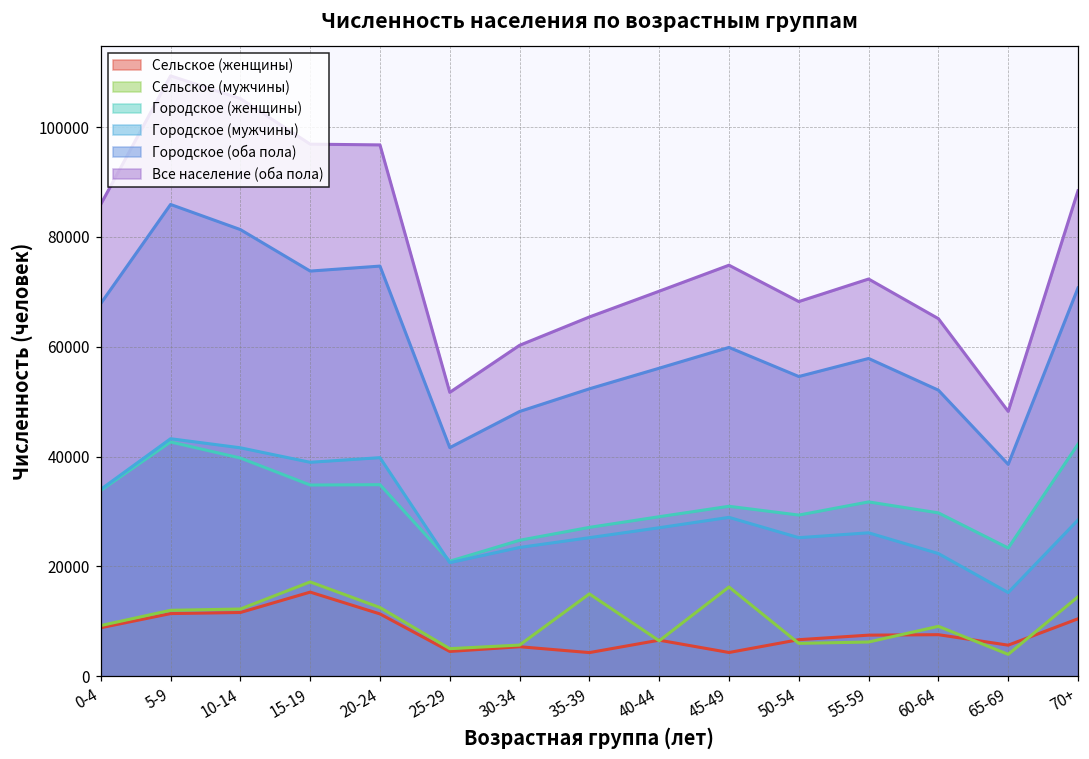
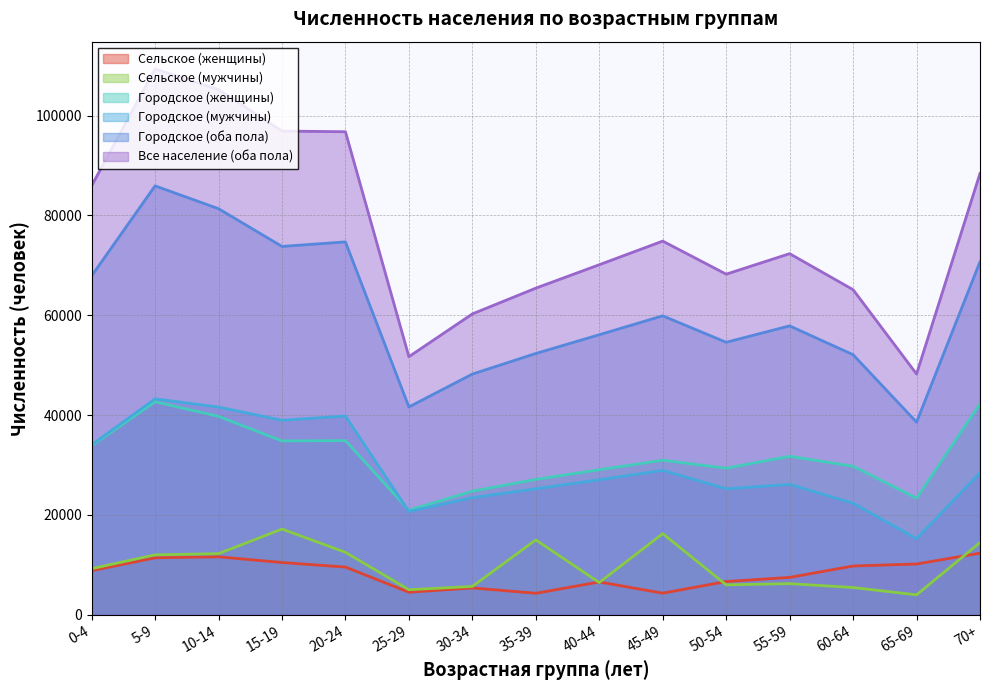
  {
    "Сельское (женщины)": {
      "5-9": 11000,
      "10-14": 12000,
-     "15-19": 15000,
-     "20-24": 11000,
+     "15-19": 10000,
+     "20-24": 10000,
      "35-39": 4000,
      "45-49": 4000,
      "50-54": 7000,
      "55-59": 7000,
-     "60-64": 8000,
-     "65-69": 6000,
-     "70+": 10000
+     "60-64": 10000,
+     "65-69": 10000,
+     "70+": 12000
    },
    "Сельское (мужчины)": {
      "5-9": 12000,
      "10-14": 12000,
      "15-19": 17000,
      "20-24": 13000,
      "35-39": 15000,
      "45-49": 16000,
      "50-54": 6000,
      "55-59": 6000,
-     "60-64": 9000,
+     "60-64": 5000,
      "65-69": 4000,
      "70+": 14000
    }
  }
